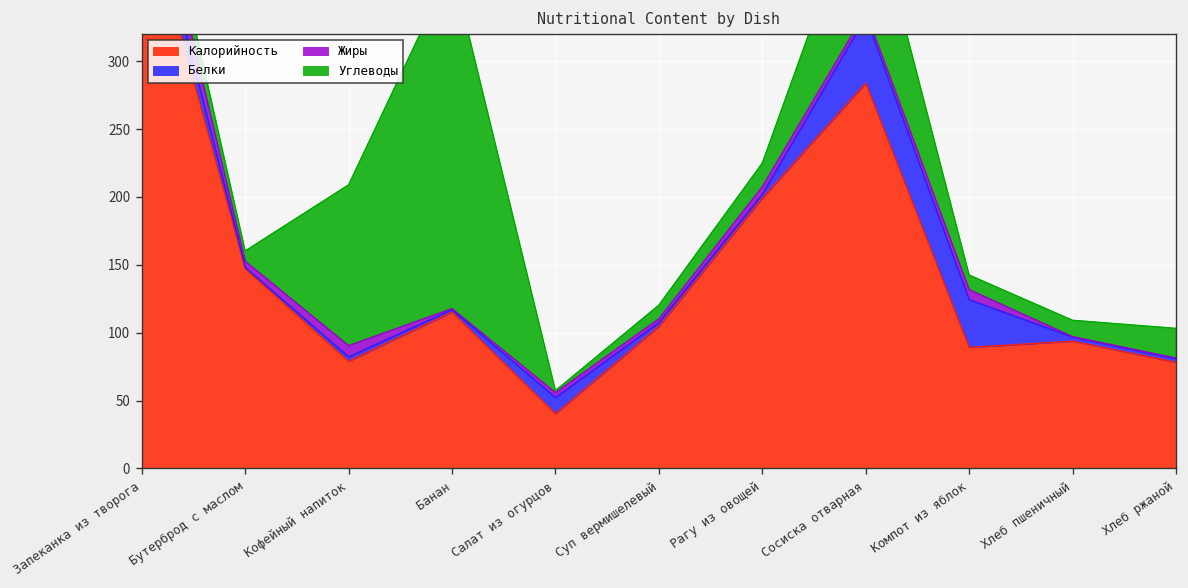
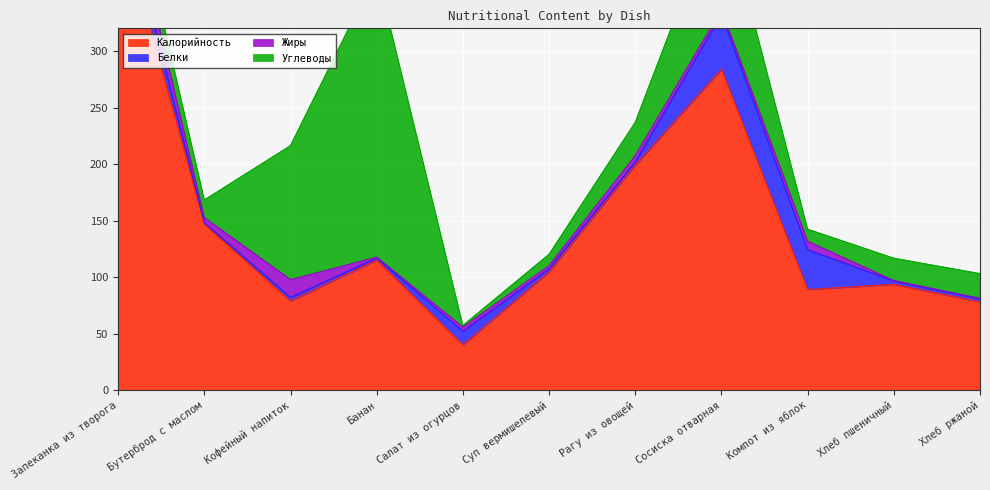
  {
    "Калорийность": {
      "Кофейный напиток": 79,
      "Салат из огурцов": 40,
      "Суп вермишелевый": 105,
      "Рагу из овощей": 199,
      "Сосиска отварная": 284,
      "Компот из яблок": 89,
      "Хлеб пшеничный": 94,
      "Хлеб ржаной": 78
    },
    "Белки": {
      "Кофейный напиток": 3,
      "Салат из огурцов": 12,
      "Суп вермишелевый": 3,
      "Рагу из овощей": 3,
      "Компот из яблок": 35
    },
    "Жиры": {
      "Бутерброд с маслом": 5,
-     "Кофейный напиток": 8,
+     "Кофейный напиток": 16,
      "Суп вермишелевый": 3,
      "Рагу из овощей": 6,
      "Компот из яблок": 7
    },
    "Углеводы": {
-     "Бутерброд с маслом": 8,
+     "Бутерброд с маслом": 16,
      "Кофейный напиток": 118,
      "Суп вермишелевый": 10,
-     "Рагу из овощей": 17,
+     "Рагу из овощей": 29,
      "Компот из яблок": 11,
-     "Хлеб пшеничный": 12,
+     "Хлеб пшеничный": 20,
      "Хлеб ржаной": 22
    }
  }
